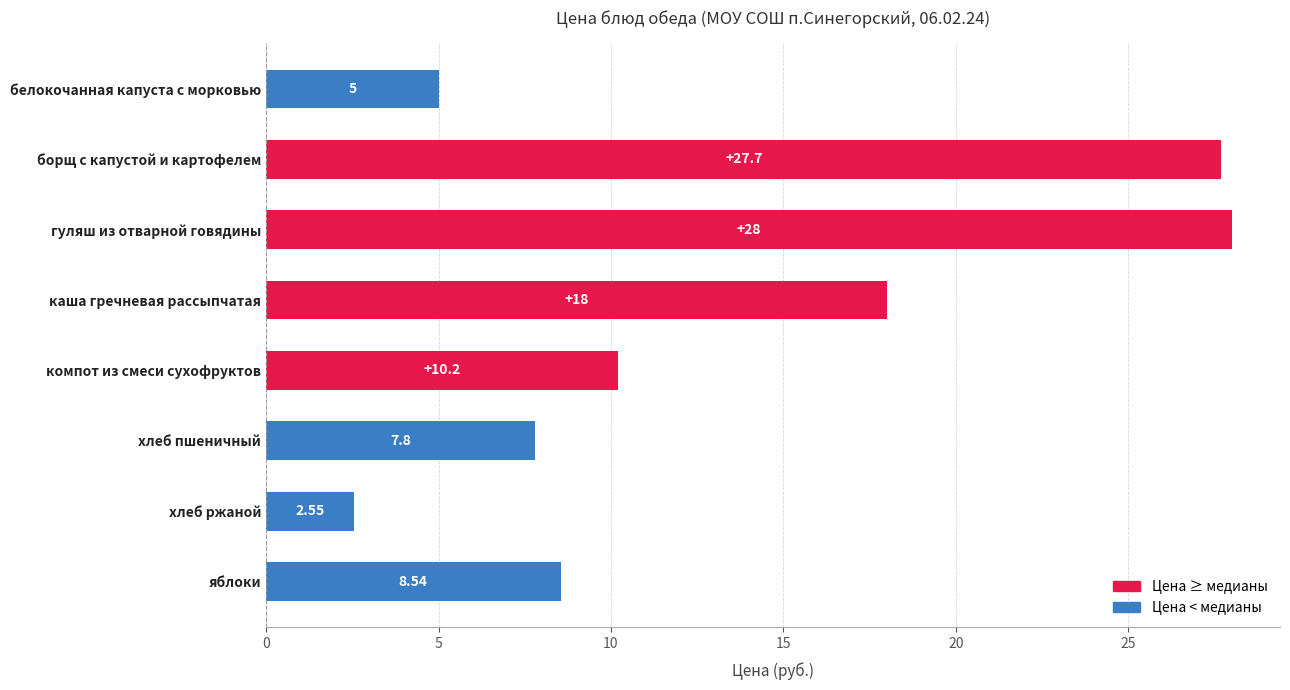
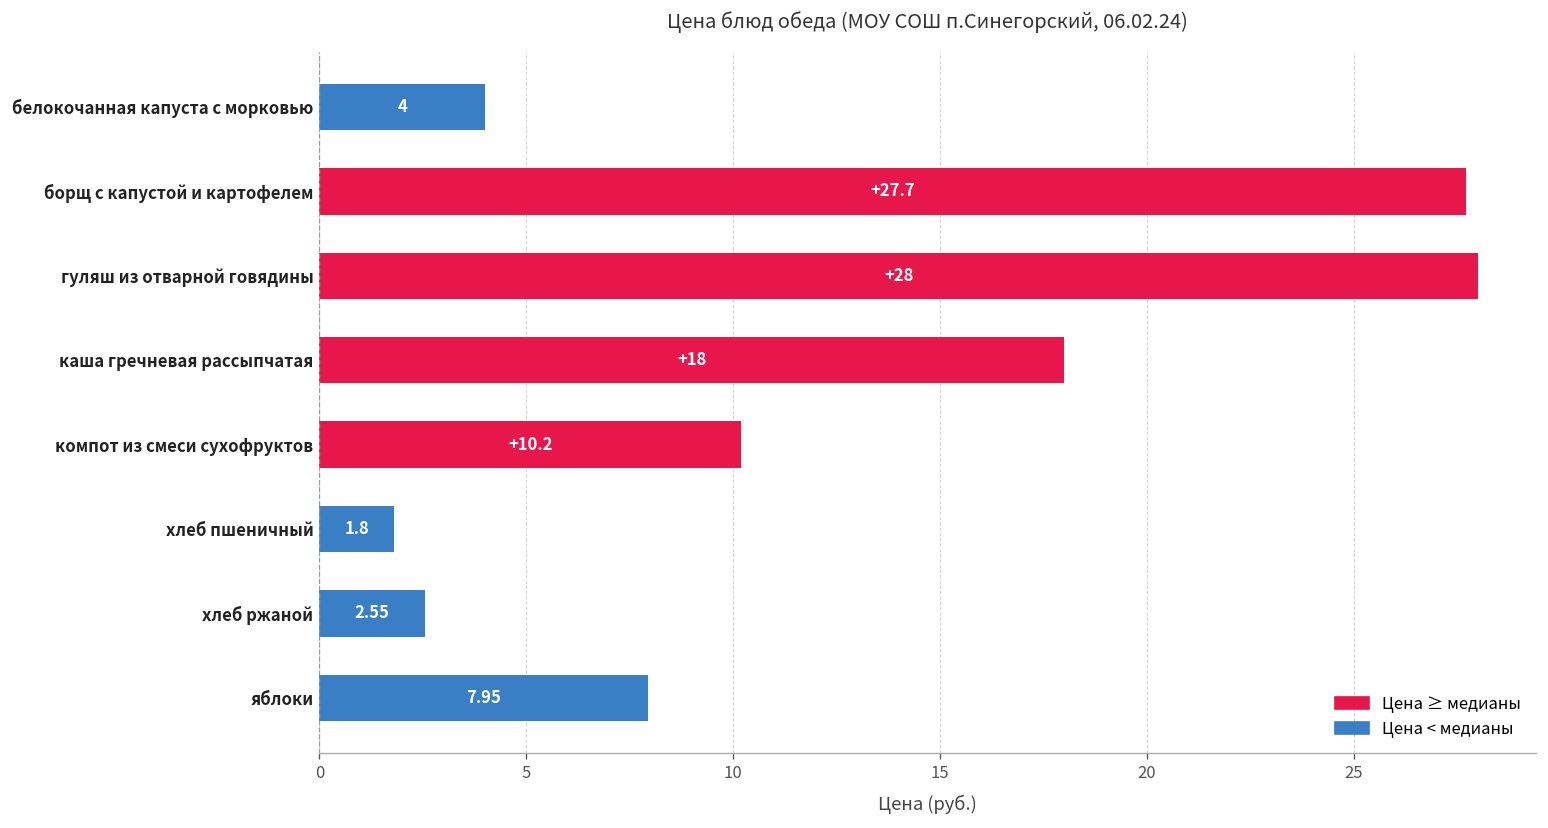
  {
-   "белокочанная капуста с морковью": "5",
+   "белокочанная капуста с морковью": "4",
    "борщ с капустой и картофелем": "+27.7",
    "гуляш из отварной говядины": "+28",
    "каша гречневая рассыпчатая": "+18",
    "компот из смеси сухофруктов": "+10.2",
-   "хлеб пшеничный": "7.8",
+   "хлеб пшеничный": "1.8",
    "хлеб ржаной": "2.55",
-   "яблоки": "8.54"
+   "яблоки": "7.95"
  }
